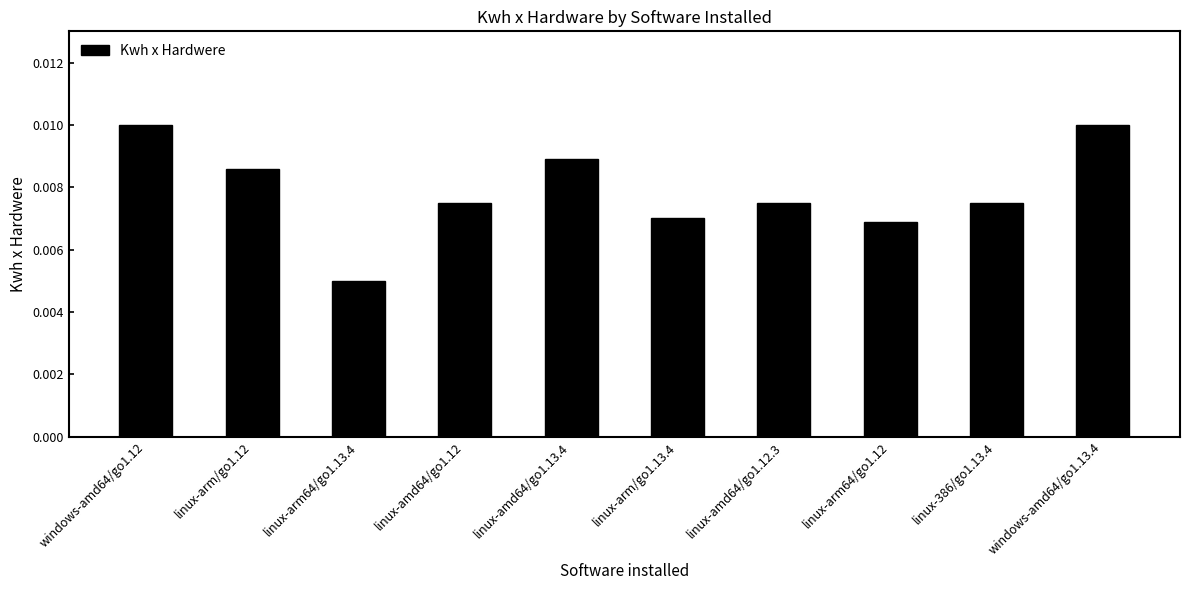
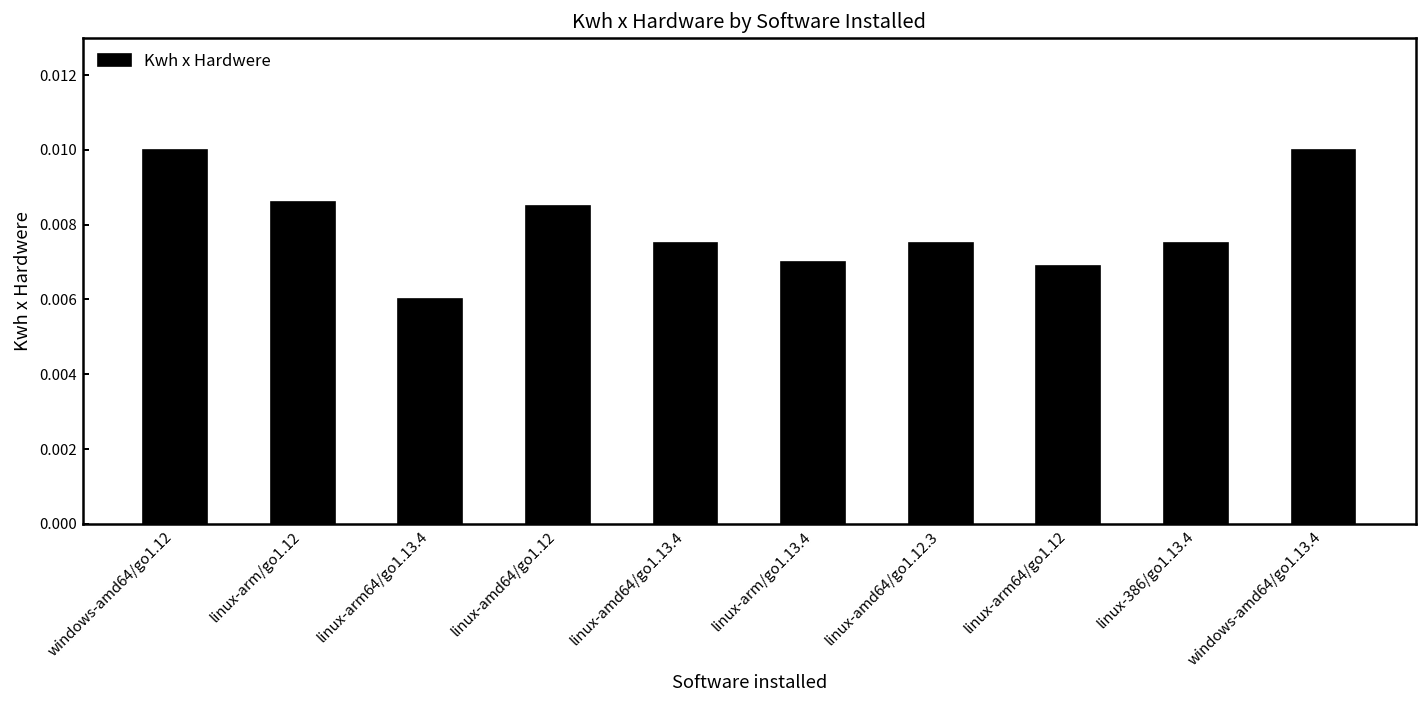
  {
    "windows-amd64/go1.12": 0.0100,
    "linux-arm/go1.12": 0.0086,
-   "linux-arm64/go1.13.4": 0.005,
-   "linux-amd64/go1.12": 0.0075,
-   "linux-amd64/go1.13.4": 0.0089,
+   "linux-arm64/go1.13.4": 0.006,
+   "linux-amd64/go1.12": 0.0085,
+   "linux-amd64/go1.13.4": 0.0075,
    "linux-arm/go1.13.4": 0.0070,
    "linux-amd64/go1.12.3": 0.0075,
    "linux-arm64/go1.12": 0.0069,
    "linux-386/go1.13.4": 0.0075,
    "windows-amd64/go1.13.4": 0.0100
  }
